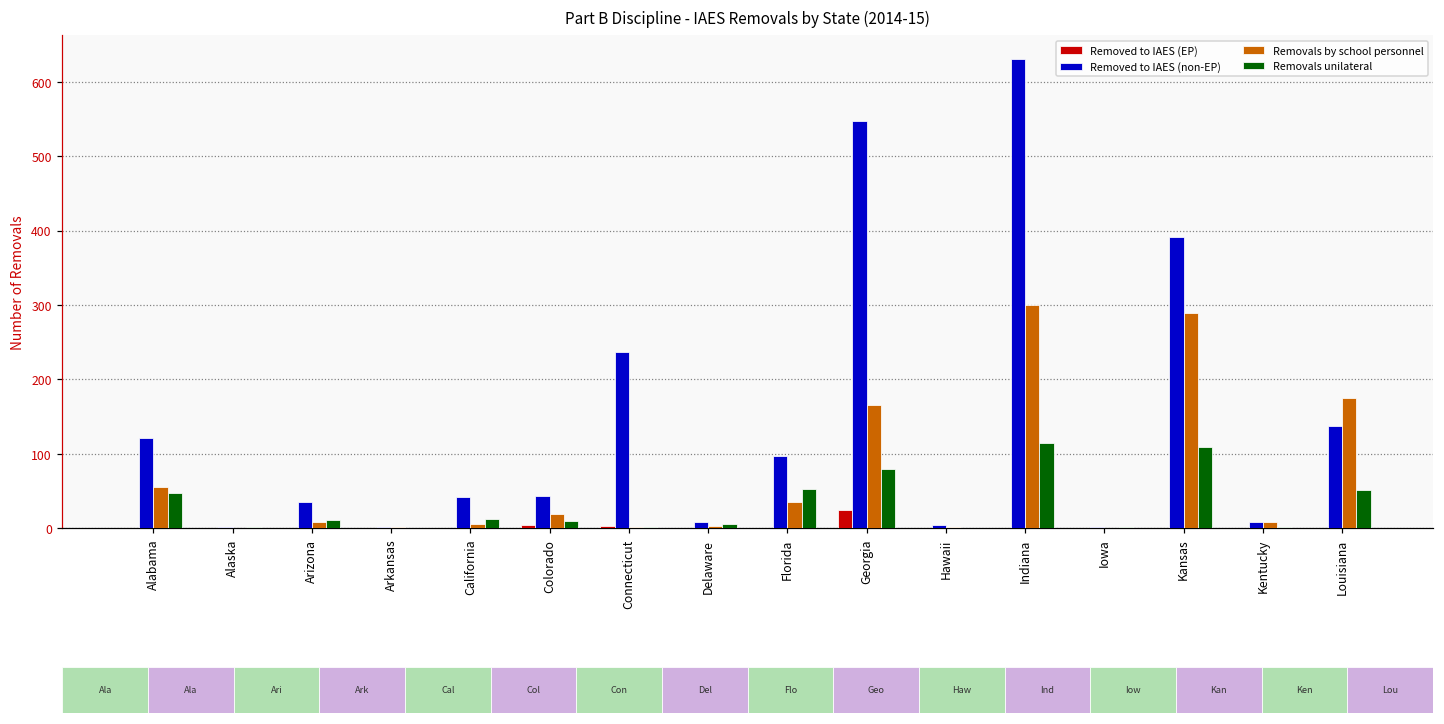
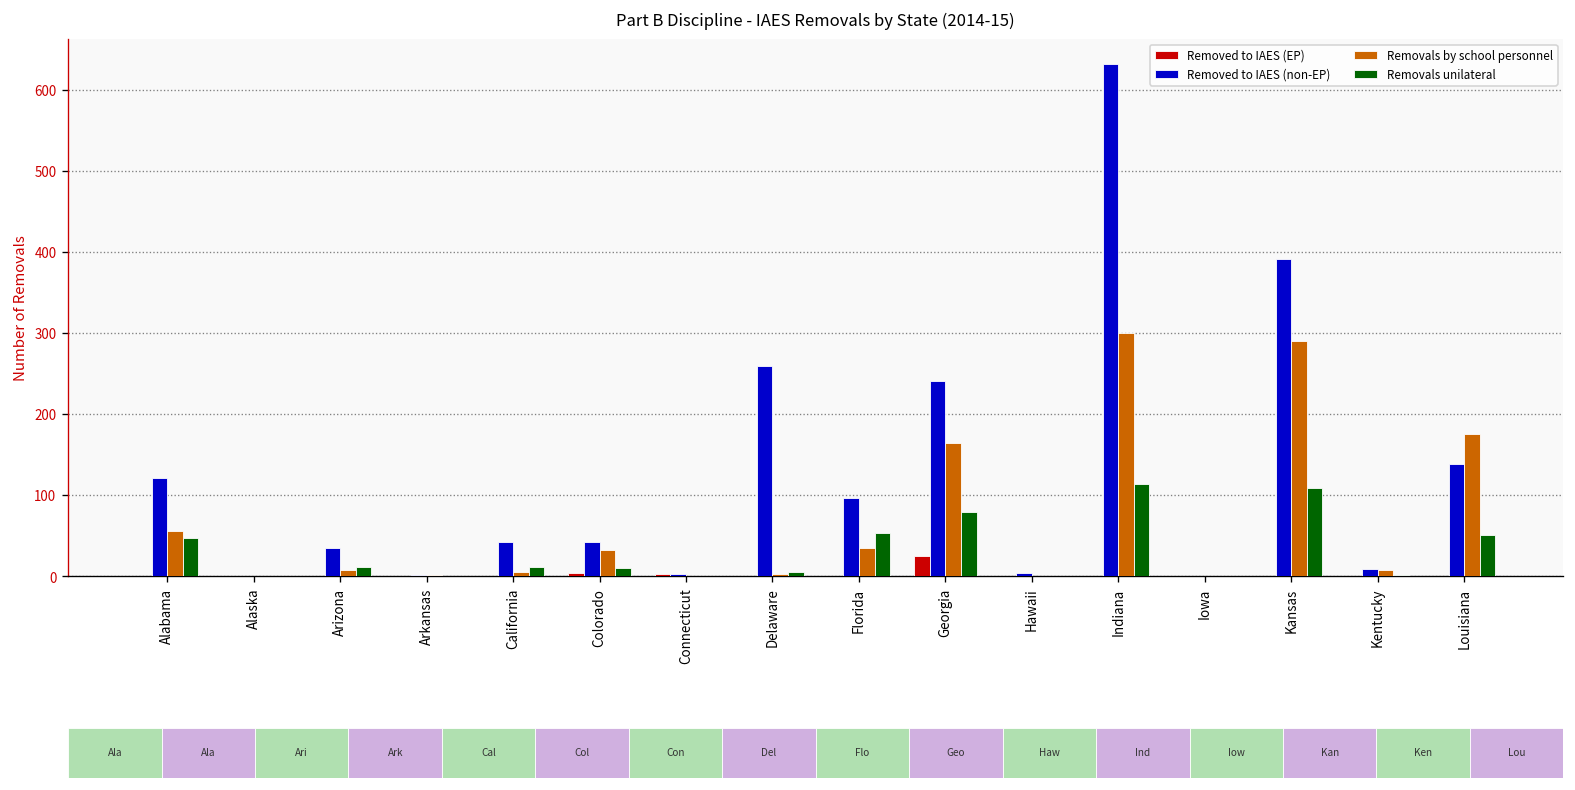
  {
    "Removed to IAES (EP)": {
      "Alabama": 0,
      "Alaska": 0,
      "Arizona": 0,
      "Arkansas": 0,
      "California": 0,
      "Colorado": 0,
      "Delaware": 0,
      "Florida": 0,
      "Georgia": 30,
      "Hawaii": 0,
      "Indiana": 0,
      "Iowa": 0,
      "Kansas": 0,
      "Kentucky": 0,
      "Louisiana": 0
    },
    "Removed to IAES (non-EP)": {
      "Alabama": 120,
      "Arizona": 40,
      "California": 40,
      "Colorado": 40,
-     "Connecticut": 240,
-     "Delaware": 10,
+     "Connecticut": 0,
+     "Delaware": 260,
      "Florida": 100,
-     "Georgia": 550,
+     "Georgia": 240,
      "Hawaii": 0,
      "Indiana": 630,
      "Kansas": 390,
      "Kentucky": 10,
      "Louisiana": 140
    },
    "Removals by school personnel": {
      "Alabama": 60,
      "Alaska": 0,
      "Arizona": 10,
      "California": 10,
-     "Colorado": 20,
+     "Colorado": 30,
      "Florida": 40,
      "Georgia": 170,
      "Indiana": 300,
      "Iowa": 0,
      "Kansas": 290,
      "Kentucky": 10,
      "Louisiana": 180
    },
    "Removals unilateral": {
      "Alabama": 50,
      "Arizona": 10,
      "Arkansas": 0,
      "California": 10,
      "Colorado": 10,
      "Delaware": 10,
      "Florida": 50,
      "Georgia": 80,
      "Hawaii": 0,
      "Indiana": 110,
      "Kansas": 110,
      "Louisiana": 50
    }
  }
